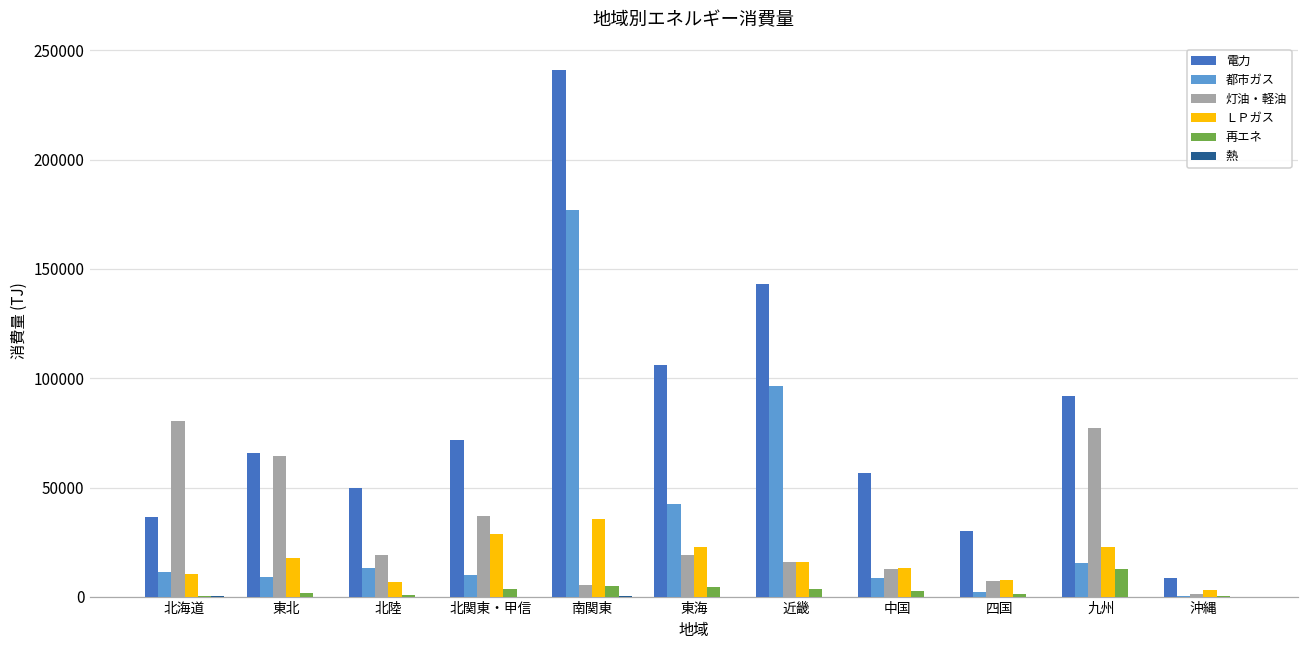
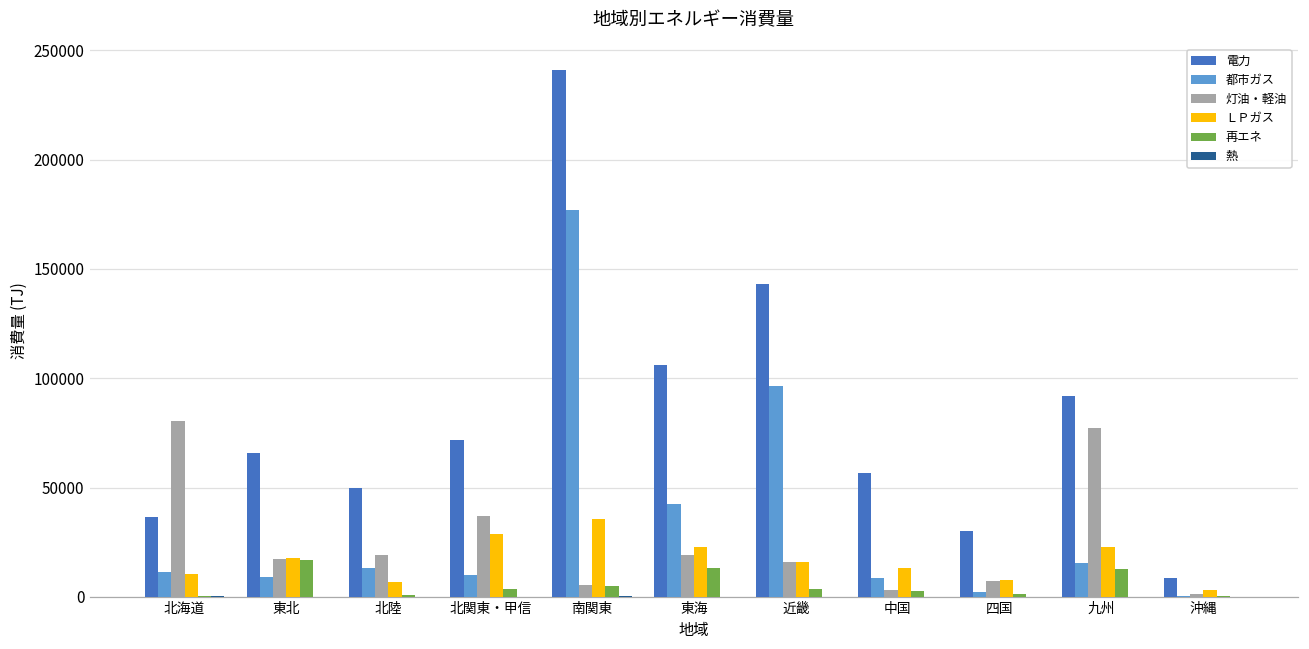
  {
    "灯油・軽油": {
      "北海道": 80000,
-     "東北": 64000,
+     "東北": 17000,
      "北陸": 19000,
      "北関東・甲信": 37000,
      "南関東": 5000,
      "東海": 19000,
      "近畿": 16000,
-     "中国": 13000,
+     "中国": 3000,
      "四国": 7000,
      "九州": 77000
    },
    "ＬＰガス": {
      "北海道": 11000,
      "東北": 18000,
      "北陸": 7000,
      "北関東・甲信": 29000,
      "南関東": 36000,
      "東海": 23000,
      "近畿": 16000,
      "中国": 13000,
      "四国": 8000,
      "九州": 23000,
      "沖縄": 3000
    },
    "再エネ": {
-     "東北": 2000,
+     "東北": 17000,
      "北関東・甲信": 3000,
      "南関東": 5000,
-     "東海": 5000,
+     "東海": 13000,
      "近畿": 4000,
      "中国": 3000,
      "九州": 13000
    },
    "熱": {
      "東北": 0,
      "北陸": 0,
      "北関東・甲信": 0,
      "東海": 0,
      "中国": 0,
      "四国": 0,
      "九州": 0,
      "沖縄": 0
    }
  }
